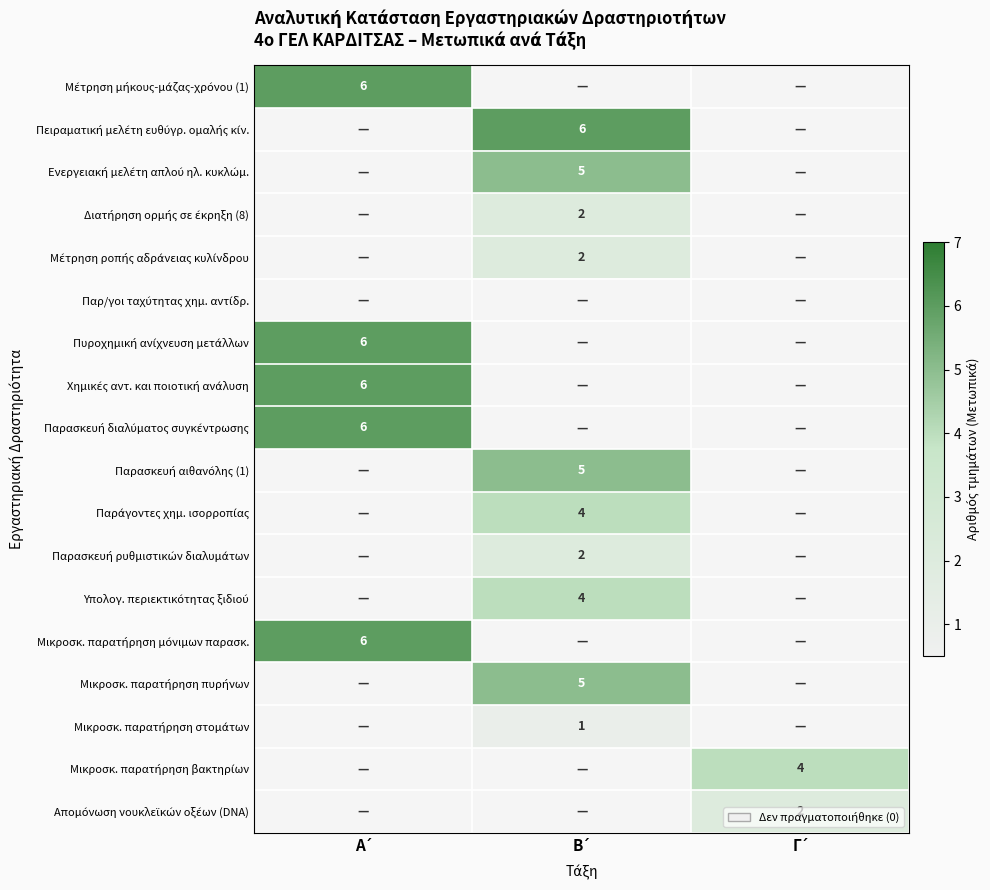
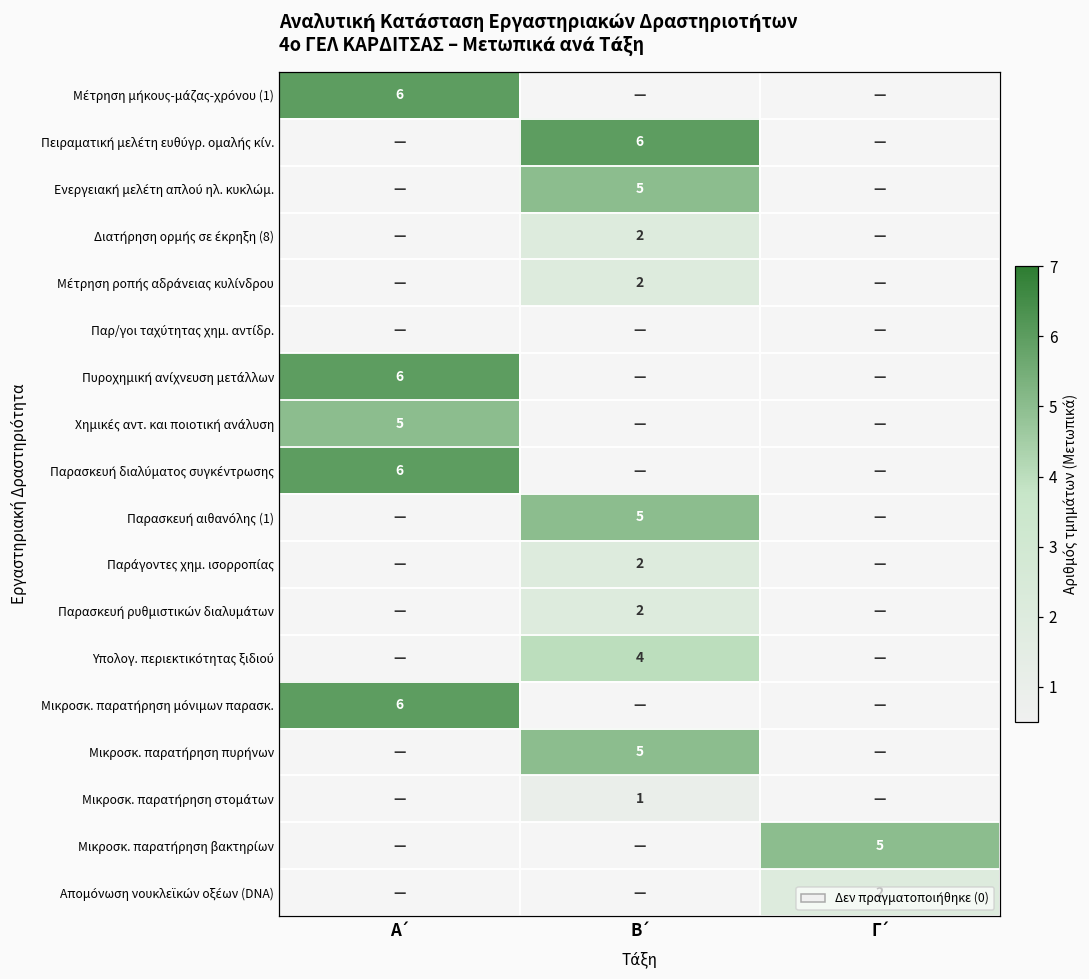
  {
    "Μέτρηση μήκους-μάζας-χρόνου (1)": {
      "Α΄": 6
    },
    "Πειραματική μελέτη ευθύγρ. ομαλής κίν.": {
      "Β΄": 6
    },
    "Ενεργειακή μελέτη απλού ηλ. κυκλώμ.": {
      "Β΄": 5
    },
    "Διατήρηση ορμής σε έκρηξη (8)": {
      "Β΄": 2
    },
    "Μέτρηση ροπής αδράνειας κυλίνδρου": {
      "Β΄": 2
    },
    "Πυροχημική ανίχνευση μετάλλων": {
      "Α΄": 6
    },
    "Χημικές αντ. και ποιοτική ανάλυση": {
-     "Α΄": 6
+     "Α΄": 5
    },
    "Παρασκευή διαλύματος συγκέντρωσης": {
      "Α΄": 6
    },
    "Παρασκευή αιθανόλης (1)": {
      "Β΄": 5
    },
    "Παράγοντες χημ. ισορροπίας": {
-     "Β΄": 4
+     "Β΄": 2
    },
    "Παρασκευή ρυθμιστικών διαλυμάτων": {
      "Β΄": 2
    },
    "Υπολογ. περιεκτικότητας ξιδιού": {
      "Β΄": 4
    },
    "Μικροσκ. παρατήρηση μόνιμων παρασκ.": {
      "Α΄": 6
    },
    "Μικροσκ. παρατήρηση πυρήνων": {
      "Β΄": 5
    },
    "Μικροσκ. παρατήρηση στομάτων": {
      "Β΄": 1
    },
    "Μικροσκ. παρατήρηση βακτηρίων": {
-     "Γ΄": 4
+     "Γ΄": 5
    }
  }
